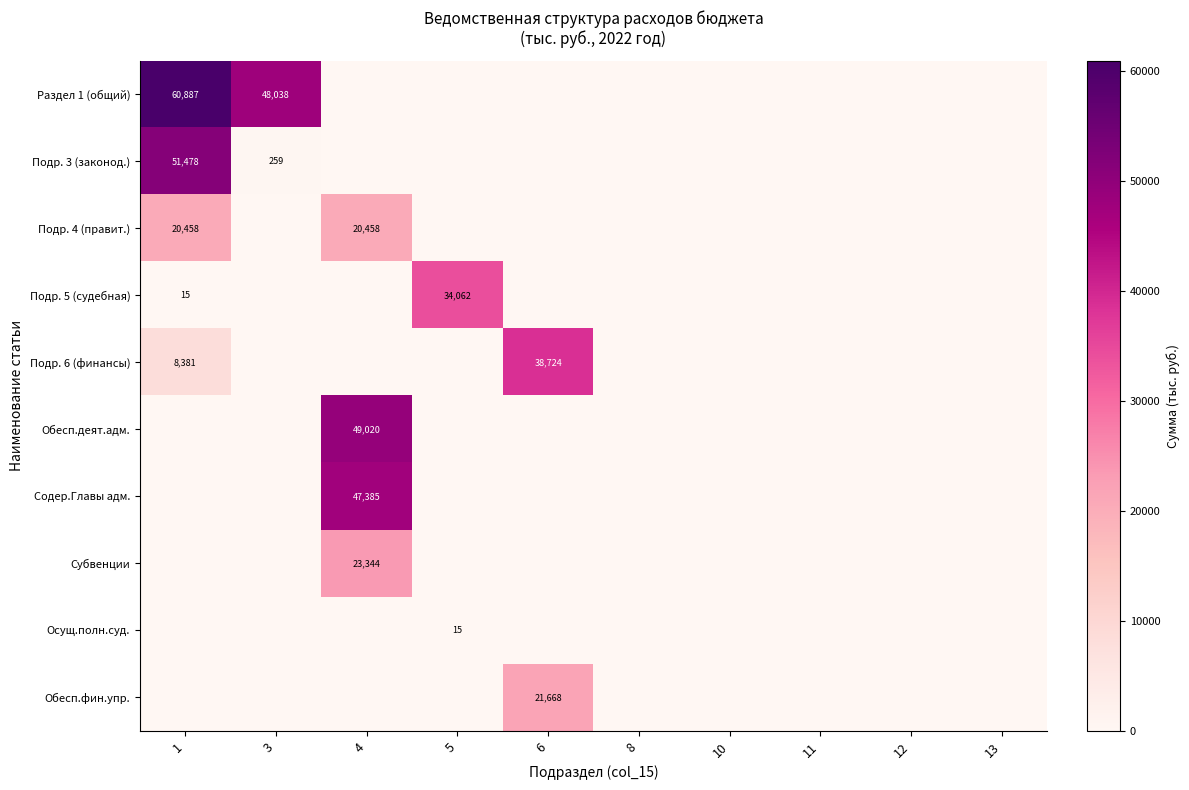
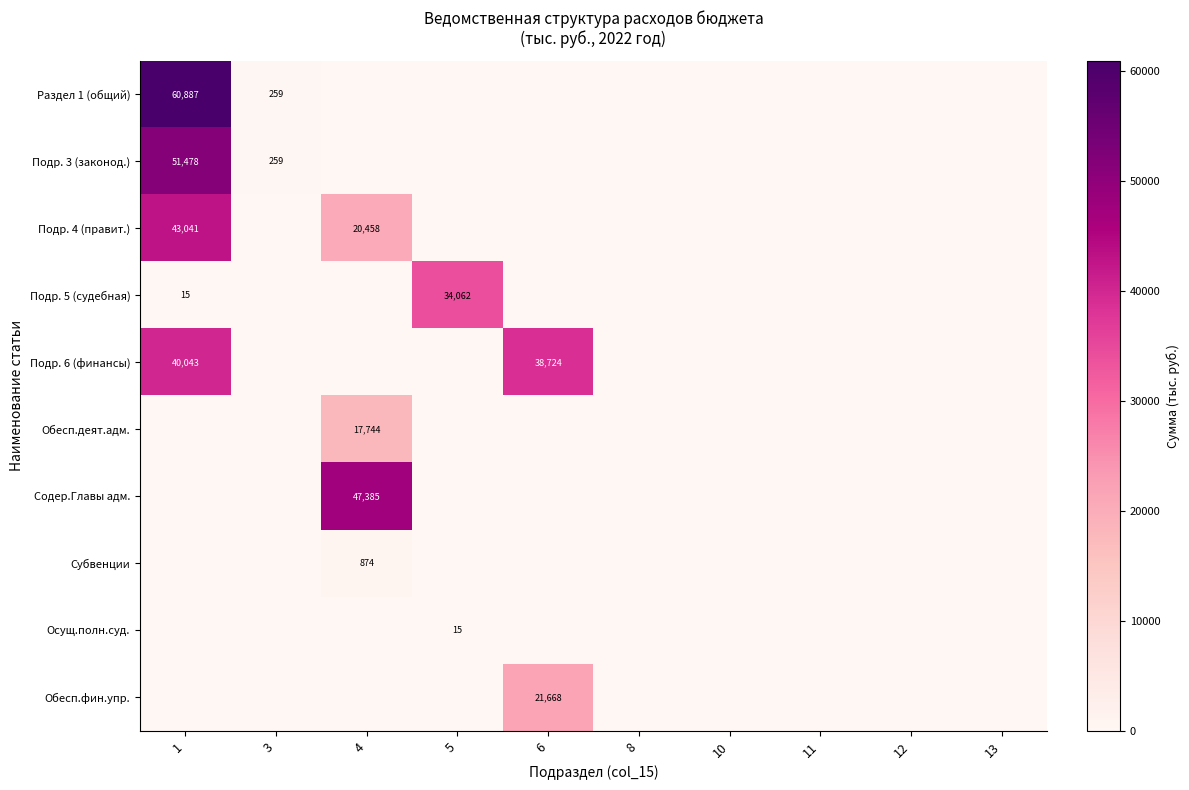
  {
    "Раздел 1 (общий)": {
      "1": "60,887",
-     "3": "48,038"
+     "3": "259"
    },
    "Подр. 3 (законод.)": {
      "1": "51,478",
      "3": "259"
    },
    "Подр. 4 (правит.)": {
-     "1": "20,458",
+     "1": "43,041",
      "4": "20,458"
    },
    "Подр. 5 (судебная)": {
      "1": "15",
      "5": "34,062"
    },
    "Подр. 6 (финансы)": {
-     "1": "8,381",
+     "1": "40,043",
      "6": "38,724"
    },
    "Обесп.деят.адм.": {
-     "4": "49,020"
+     "4": "17,744"
    },
    "Содер.Главы адм.": {
      "4": "47,385"
    },
    "Субвенции": {
-     "4": "23,344"
+     "4": "874"
    },
    "Осущ.полн.суд.": {
      "5": "15"
    },
    "Обесп.фин.упр.": {
      "6": "21,668"
    }
  }
